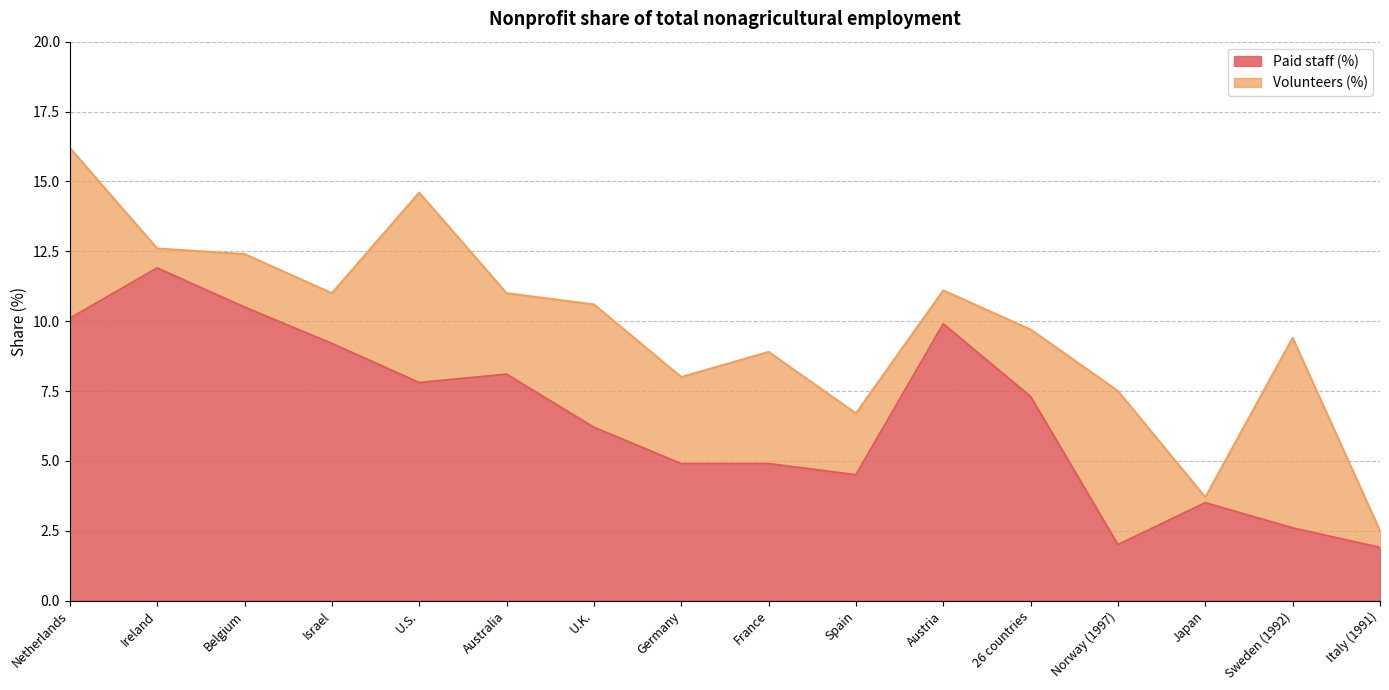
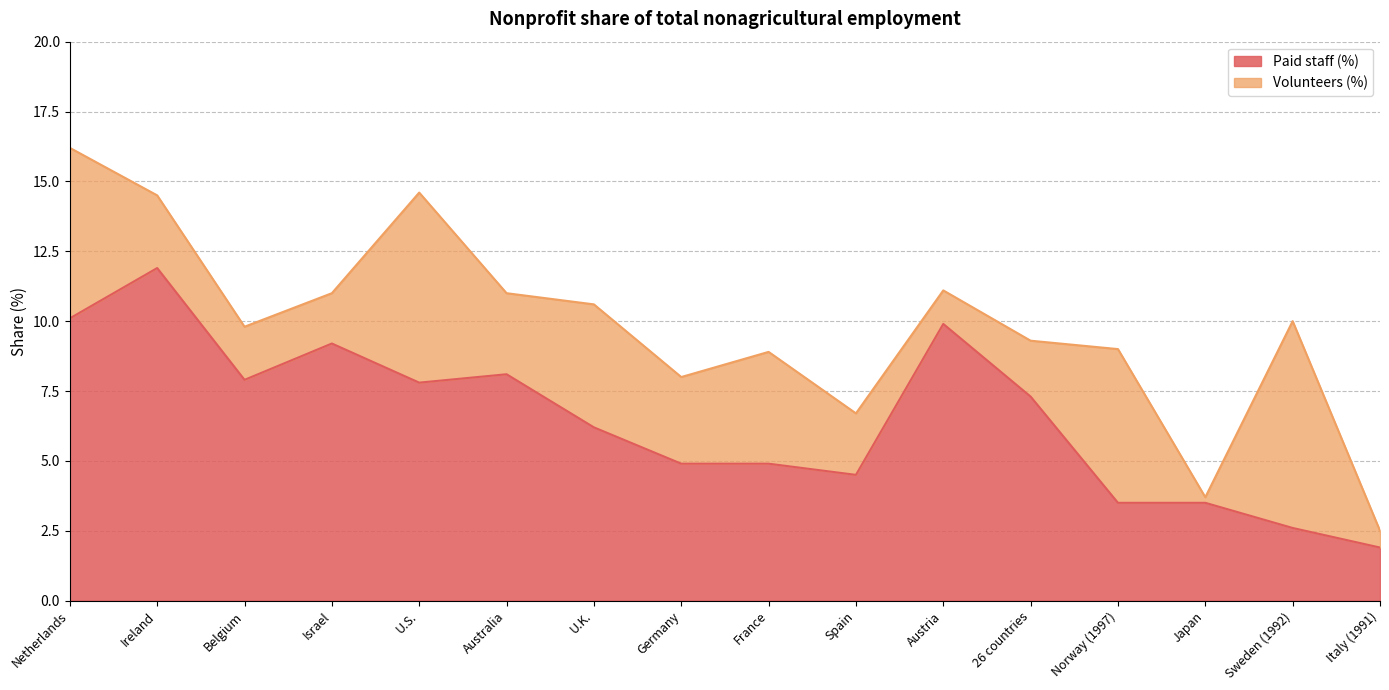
  {
    "Paid staff (%)": {
      "Netherlands": 10.1,
      "Ireland": 11.9,
-     "Belgium": 10.5,
+     "Belgium": 7.9,
      "Israel": 9.2,
      "U.S.": 7.8,
      "Australia": 8.1,
      "U.K.": 6.2,
      "Germany": 4.9,
      "France": 4.9,
      "Spain": 4.5,
      "Austria": 9.9,
      "26 countries": 7.3,
-     "Norway (1997)": 2.0,
+     "Norway (1997)": 3.5,
      "Japan": 3.5,
      "Sweden (1992)": 2.6,
      "Italy (1991)": 1.9
    },
    "Volunteers (%)": {
      "Netherlands": 6.1,
-     "Ireland": 0.7,
+     "Ireland": 2.6,
      "Belgium": 1.9,
      "Israel": 1.8,
      "U.S.": 6.8,
      "Australia": 2.9,
      "U.K.": 4.4,
      "Germany": 3.1,
      "France": 4.0,
      "Spain": 2.2,
      "Austria": 1.2,
-     "26 countries": 2.4,
+     "26 countries": 2.0,
      "Norway (1997)": 5.5,
      "Japan": 0.2,
-     "Sweden (1992)": 6.8,
+     "Sweden (1992)": 7.4,
      "Italy (1991)": 0.6
    }
  }
